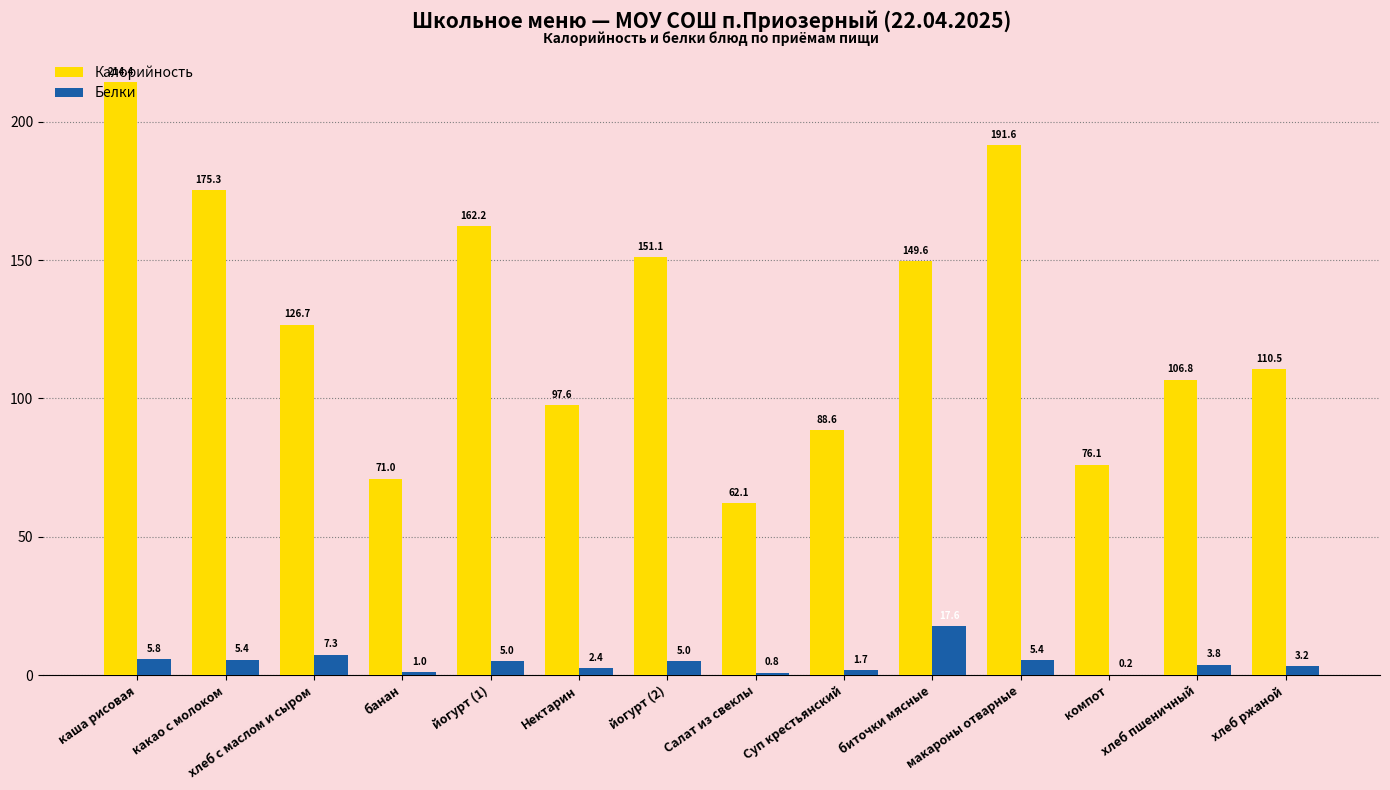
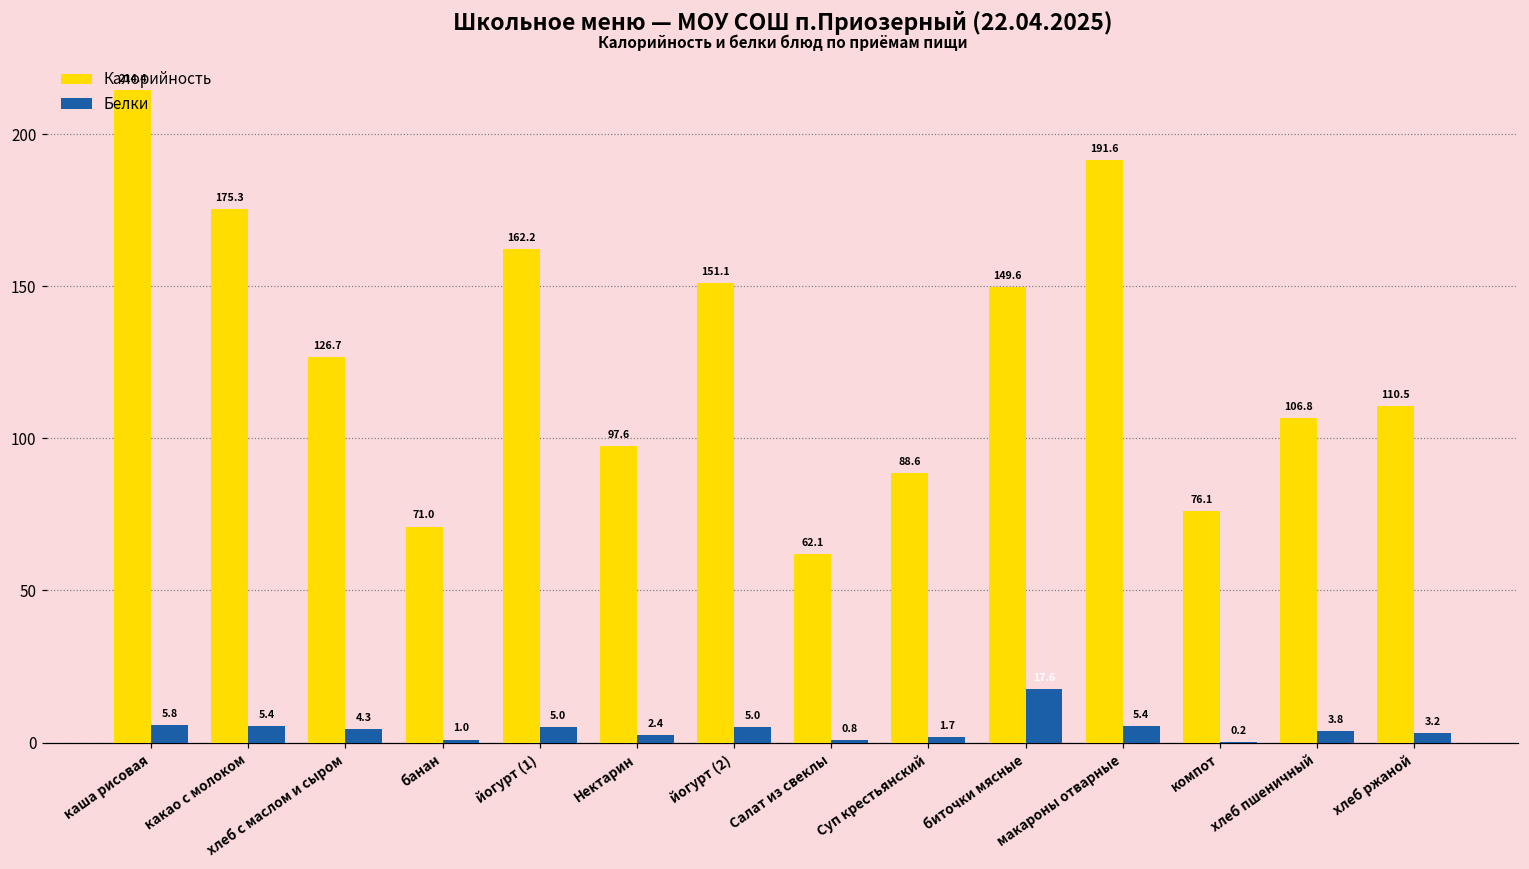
  {
    "Калорийность": {
      "каша рисовая": 214.4,
      "какао с молоком": 175.3,
      "хлеб с маслом и сыром": 126.7,
      "банан": 71.0,
      "йогурт (1)": 162.2,
      "Нектарин": 97.6,
      "йогурт (2)": 151.1,
      "Салат из свеклы": 62.1,
      "Суп крестьянский": 88.6,
      "биточки мясные": 149.6,
      "макароны отварные": 191.6,
      "компот": 76.1,
      "хлеб пшеничный": 106.8,
      "хлеб ржаной": 110.5
    },
    "Белки": {
      "каша рисовая": 5.8,
      "какао с молоком": 5.4,
-     "хлеб с маслом и сыром": 7.3,
+     "хлеб с маслом и сыром": 4.3,
      "банан": 1.0,
      "йогурт (1)": 5.0,
      "Нектарин": 2.4,
      "йогурт (2)": 5.0,
      "Салат из свеклы": 0.8,
      "Суп крестьянский": 1.7,
      "макароны отварные": 5.4,
      "компот": 0.2,
      "хлеб пшеничный": 3.8,
      "хлеб ржаной": 3.2
    }
  }
